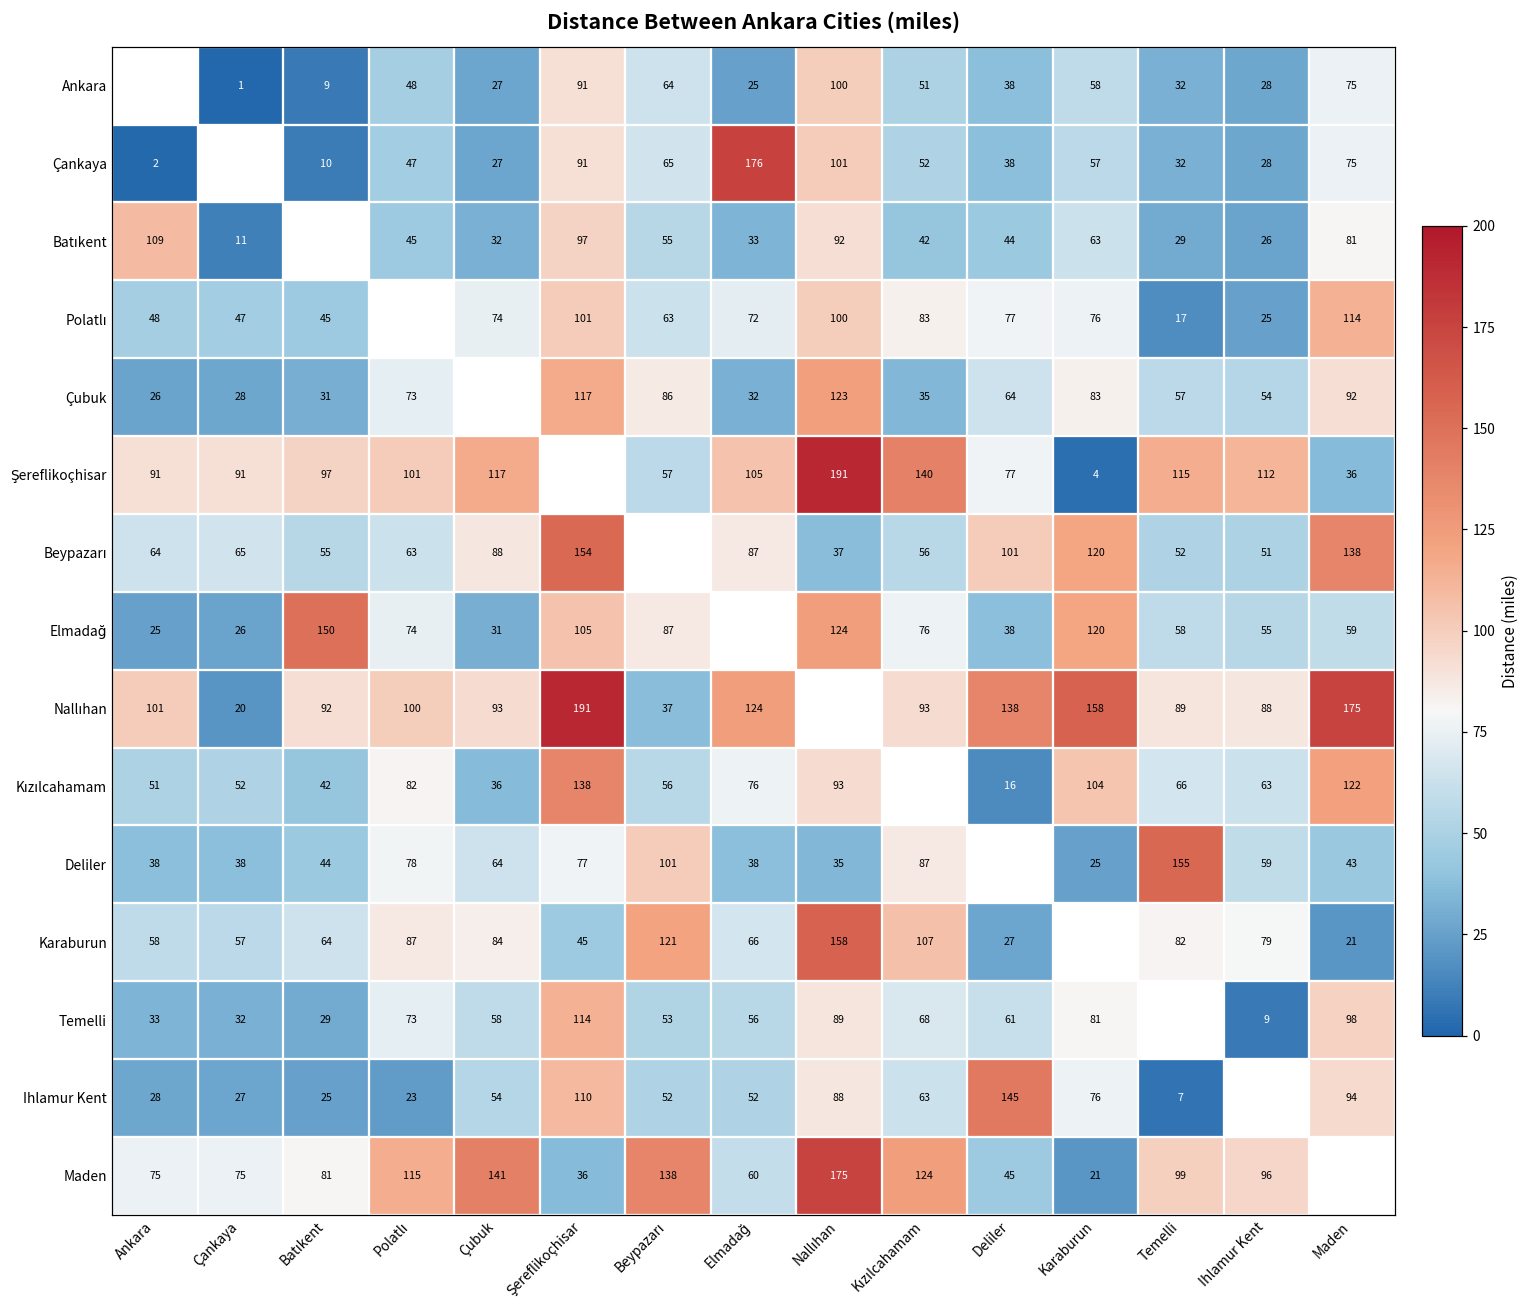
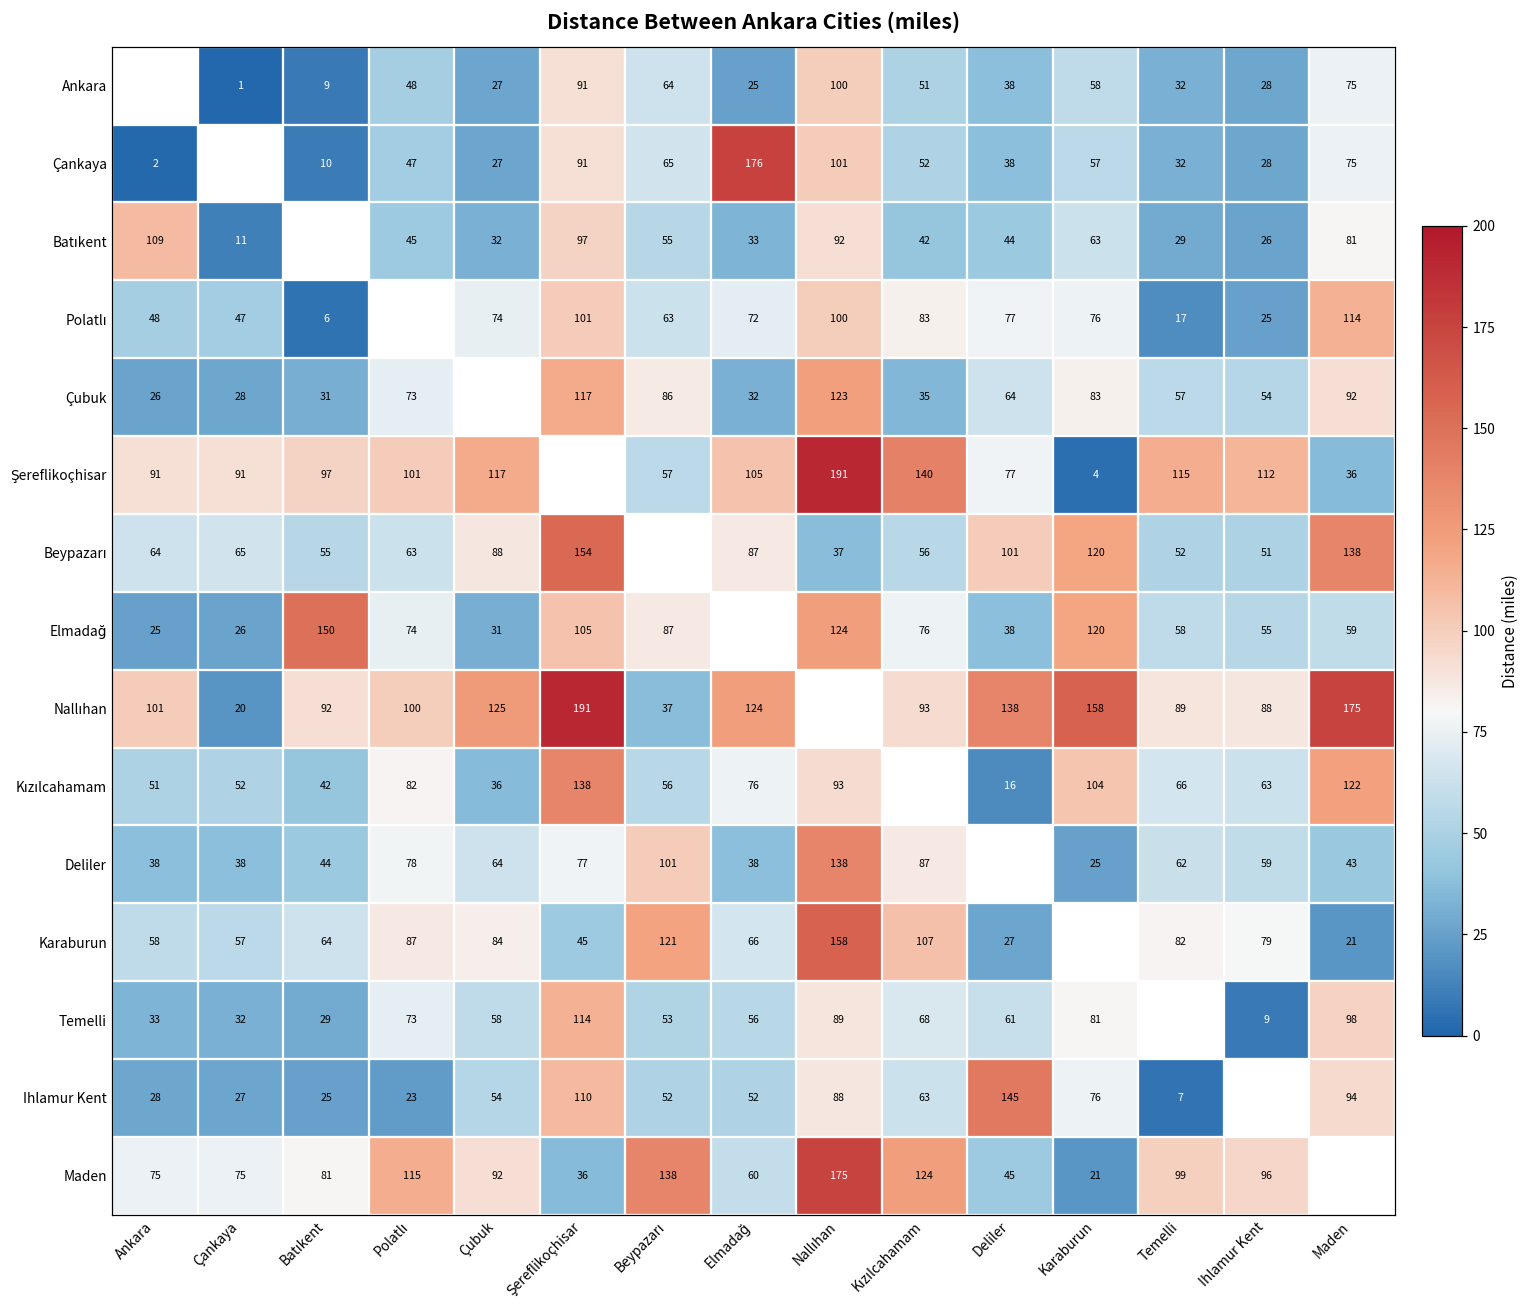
  {
    "Polatlı": {
      "Ankara": 48,
      "Çankaya": 47,
-     "Batıkent": 45,
+     "Batıkent": 6,
      "Çubuk": 74,
      "Şereflikoçhisar": 101,
      "Beypazarı": 63,
      "Elmadağ": 72,
      "Nallıhan": 100,
      "Kızılcahamam": 83,
      "Deliler": 77,
      "Karaburun": 76,
      "Temelli": 17,
      "Ihlamur Kent": 25,
      "Maden": 114
    },
    "Nallıhan": {
      "Ankara": 101,
      "Çankaya": 20,
      "Batıkent": 92,
      "Polatlı": 100,
-     "Çubuk": 93,
+     "Çubuk": 125,
      "Şereflikoçhisar": 191,
      "Beypazarı": 37,
      "Elmadağ": 124,
      "Kızılcahamam": 93,
      "Deliler": 138,
      "Karaburun": 158,
      "Temelli": 89,
      "Ihlamur Kent": 88,
      "Maden": 175
    },
    "Deliler": {
      "Ankara": 38,
      "Çankaya": 38,
      "Batıkent": 44,
      "Polatlı": 78,
      "Çubuk": 64,
      "Şereflikoçhisar": 77,
      "Beypazarı": 101,
      "Elmadağ": 38,
-     "Nallıhan": 35,
+     "Nallıhan": 138,
      "Kızılcahamam": 87,
      "Karaburun": 25,
-     "Temelli": 155,
+     "Temelli": 62,
      "Ihlamur Kent": 59,
      "Maden": 43
    },
    "Maden": {
      "Ankara": 75,
      "Çankaya": 75,
      "Batıkent": 81,
      "Polatlı": 115,
-     "Çubuk": 141,
+     "Çubuk": 92,
      "Şereflikoçhisar": 36,
      "Beypazarı": 138,
      "Elmadağ": 60,
      "Nallıhan": 175,
      "Kızılcahamam": 124,
      "Deliler": 45,
      "Karaburun": 21,
      "Temelli": 99,
      "Ihlamur Kent": 96
    }
  }
